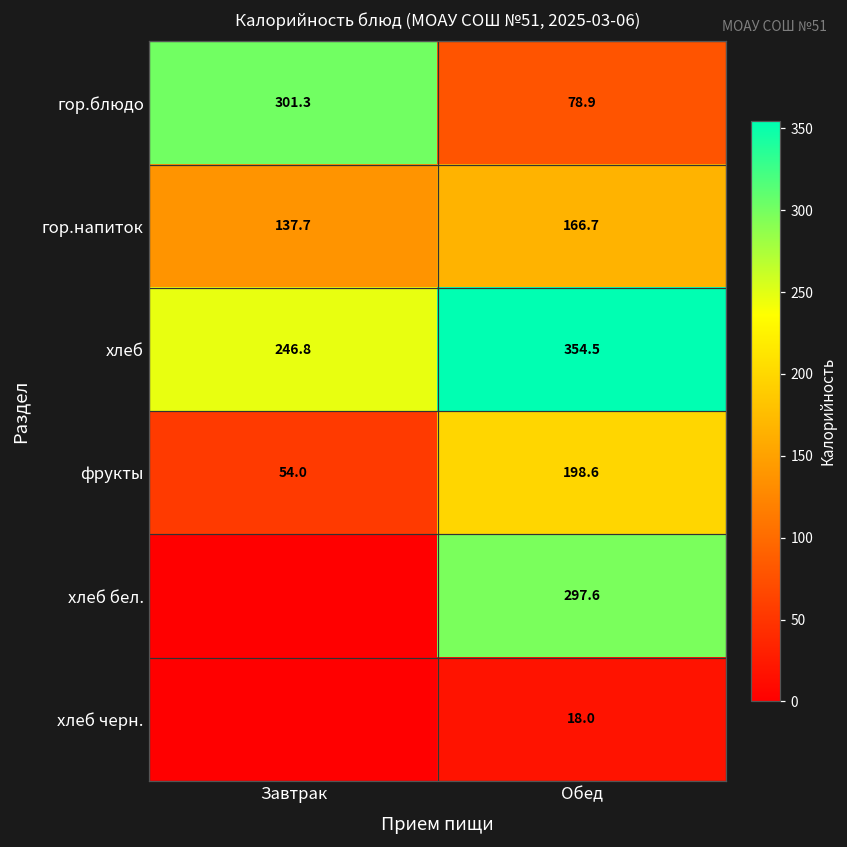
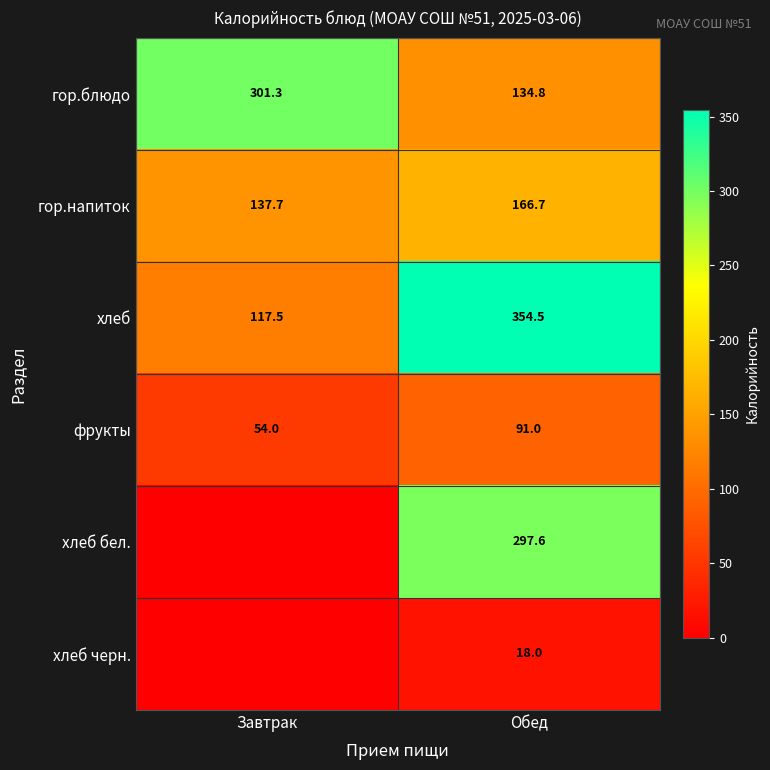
  {
    "гор.блюдо": {
      "Завтрак": 301.3,
-     "Обед": 78.9
+     "Обед": 134.8
    },
    "гор.напиток": {
      "Завтрак": 137.7,
      "Обед": 166.7
    },
    "хлеб": {
-     "Завтрак": 246.8,
+     "Завтрак": 117.5,
      "Обед": 354.5
    },
    "фрукты": {
      "Завтрак": 54.0,
-     "Обед": 198.6
+     "Обед": 91.0
    },
    "хлеб бел.": {
      "Обед": 297.6
    },
    "хлеб черн.": {
      "Обед": 18.0
    }
  }
